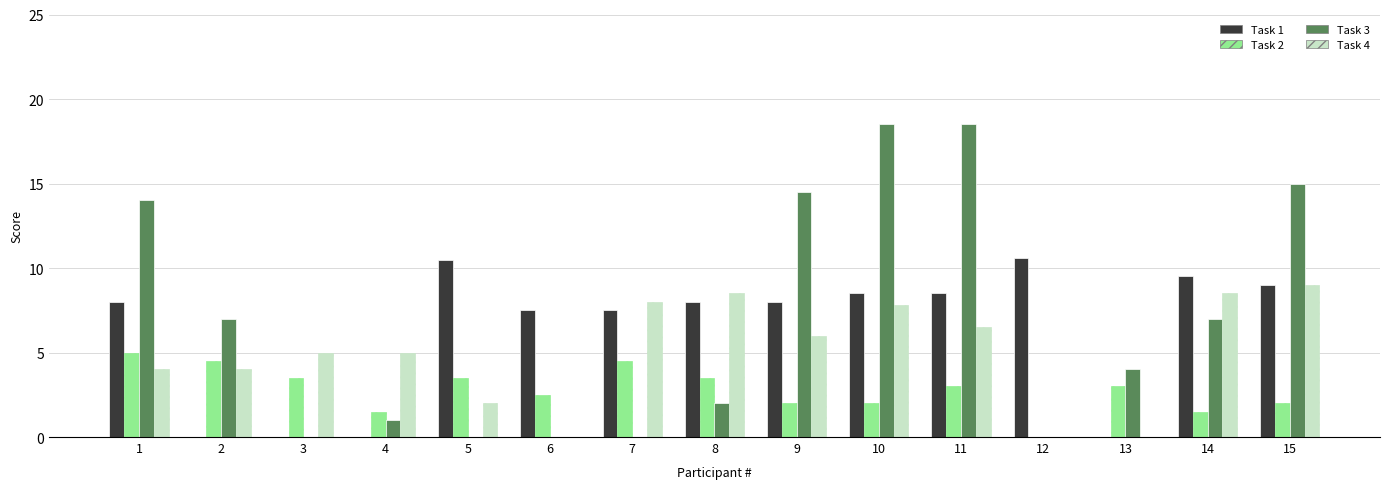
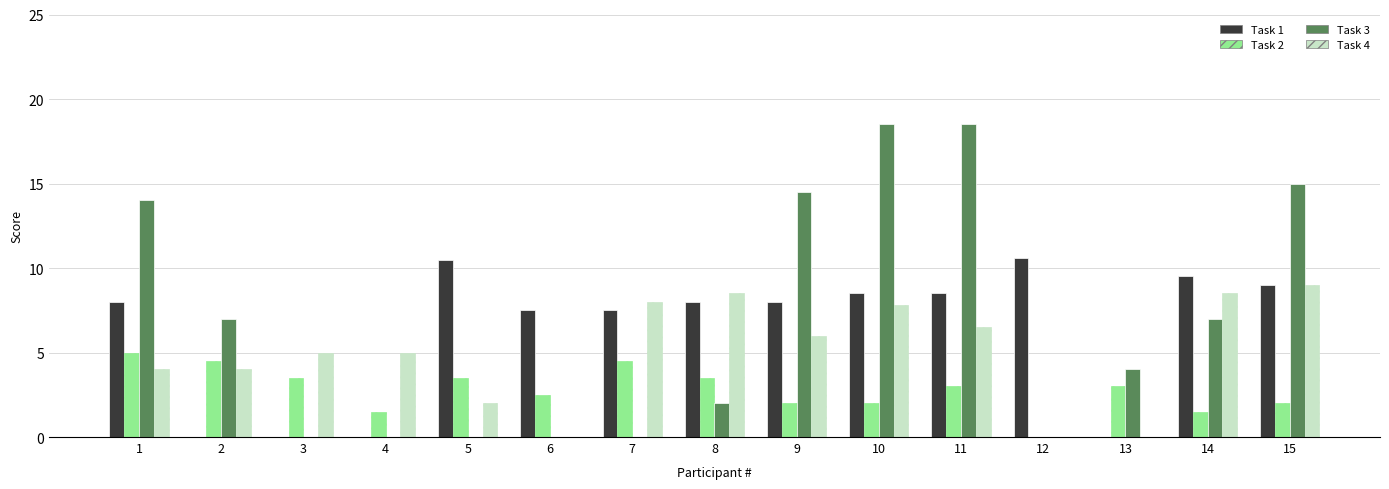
  {
    "Task 1": {
      "1": 8,
      "2": 0,
      "3": 0,
      "4": 0,
      "5": 10.5,
      "6": 7.5,
      "7": 7.5,
      "8": 8,
      "9": 8,
      "10": 8.5,
      "11": 8.5,
      "12": 10.6,
      "13": 0,
      "14": 9.5,
      "15": 9
    },
    "Task 2": {
      "1": 5,
      "2": 4.5,
      "3": 3.5,
      "4": 1.5,
      "5": 3.5,
      "6": 2.5,
      "7": 4.5,
      "8": 3.5,
      "9": 2,
      "10": 2,
      "11": 3,
      "12": 0,
      "13": 3,
      "14": 1.5,
      "15": 2
    },
    "Task 3": {
      "1": 14,
      "2": 7,
      "3": 0,
-     "4": 1,
+     "4": 0,
      "5": 0,
      "6": 0,
      "7": 0,
      "8": 2,
      "9": 14.5,
      "10": 18.5,
      "11": 18.5,
      "12": 0,
      "13": 4,
      "14": 7,
      "15": 15
    },
    "Task 4": {
      "1": 4,
      "2": 4,
      "3": 5,
      "4": 5,
      "5": 2,
      "6": 0,
      "7": 8,
      "8": 8.5,
      "9": 6,
      "10": 7.8,
      "11": 6.5,
      "12": 0,
      "13": 0,
      "14": 8.5,
      "15": 9
    }
  }
